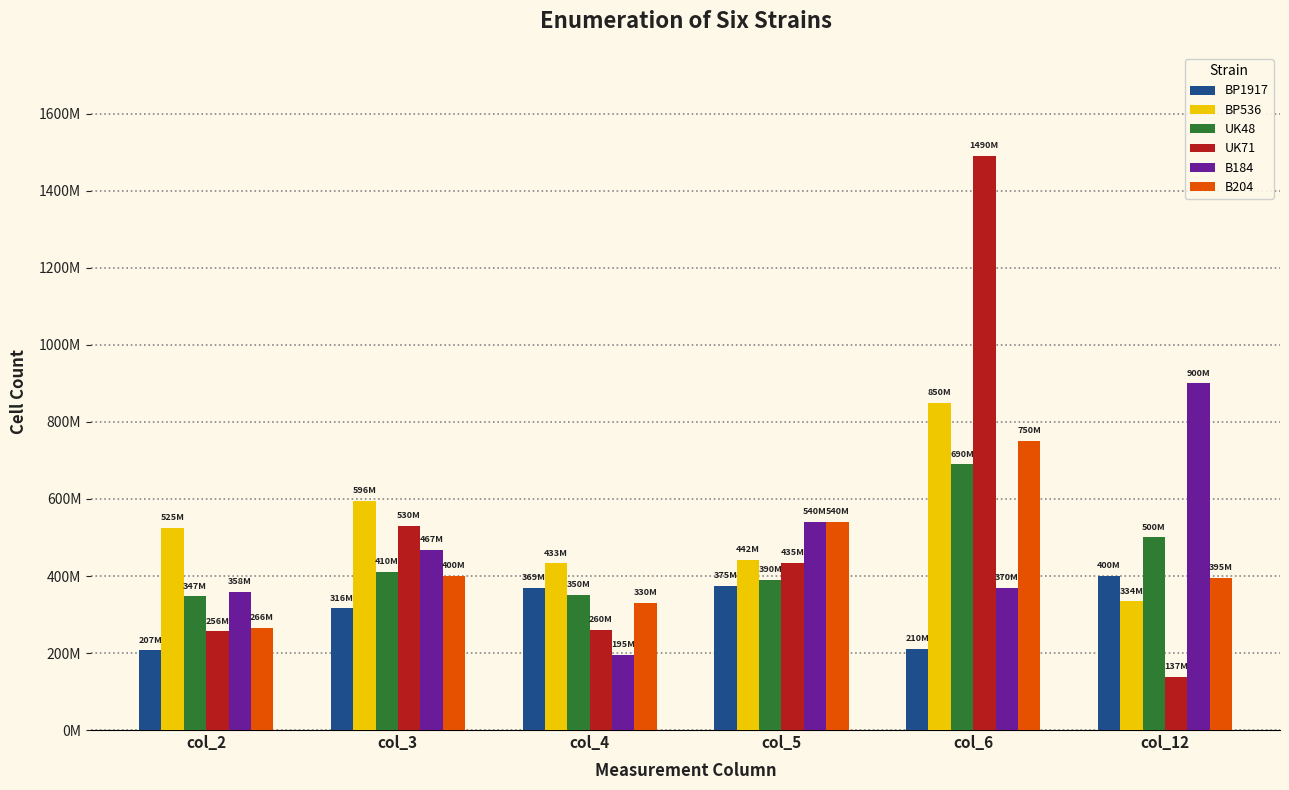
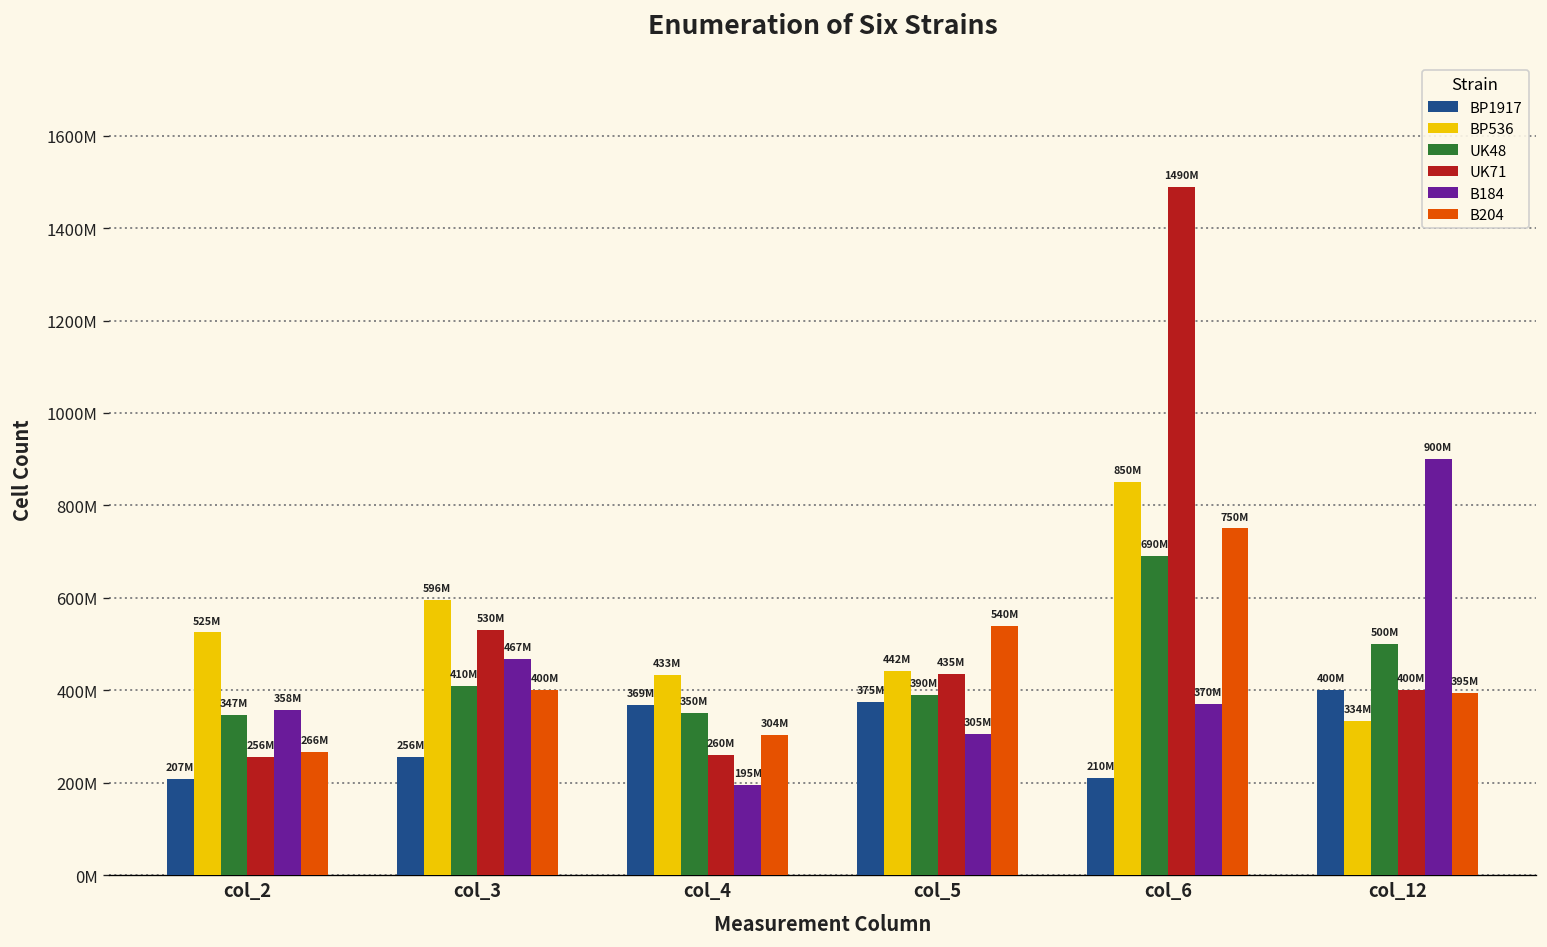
  {
    "BP1917": {
      "col_2": "207M",
-     "col_3": "316M",
+     "col_3": "256M",
      "col_4": "369M",
      "col_5": "375M",
      "col_6": "210M",
      "col_12": "400M"
    },
    "BP536": {
      "col_2": "525M",
      "col_3": "596M",
      "col_4": "433M",
      "col_5": "442M",
      "col_6": "850M",
      "col_12": "334M"
    },
    "UK48": {
      "col_2": "347M",
      "col_3": "410M",
      "col_4": "350M",
      "col_5": "390M",
      "col_6": "690M",
      "col_12": "500M"
    },
    "UK71": {
      "col_2": "256M",
      "col_3": "530M",
      "col_4": "260M",
      "col_5": "435M",
      "col_6": "1490M",
-     "col_12": "137M"
+     "col_12": "400M"
    },
    "B184": {
      "col_2": "358M",
      "col_3": "467M",
      "col_4": "195M",
-     "col_5": "540M",
+     "col_5": "305M",
      "col_6": "370M",
      "col_12": "900M"
    },
    "B204": {
      "col_2": "266M",
      "col_3": "400M",
-     "col_4": "330M",
+     "col_4": "304M",
      "col_5": "540M",
      "col_6": "750M",
      "col_12": "395M"
    }
  }
